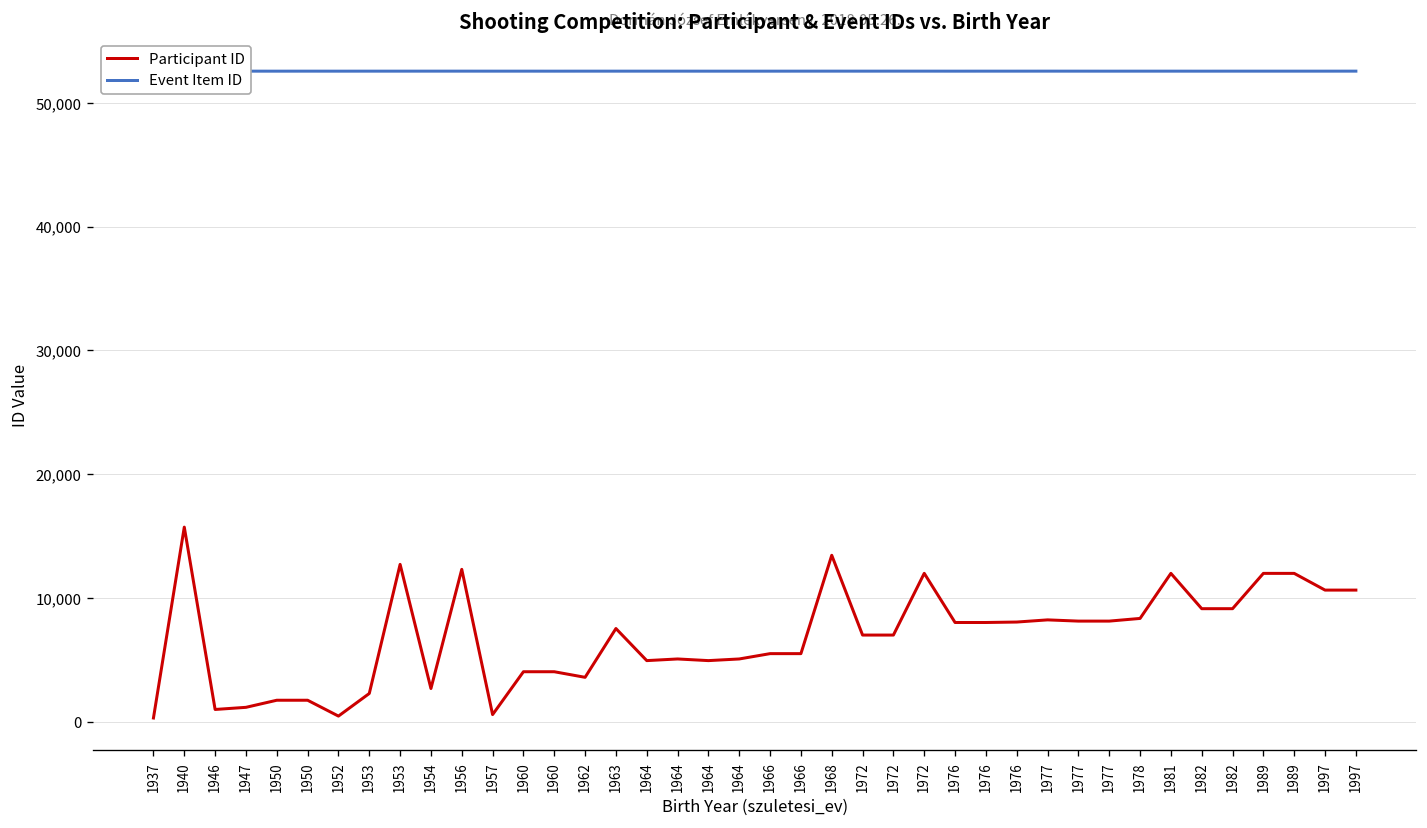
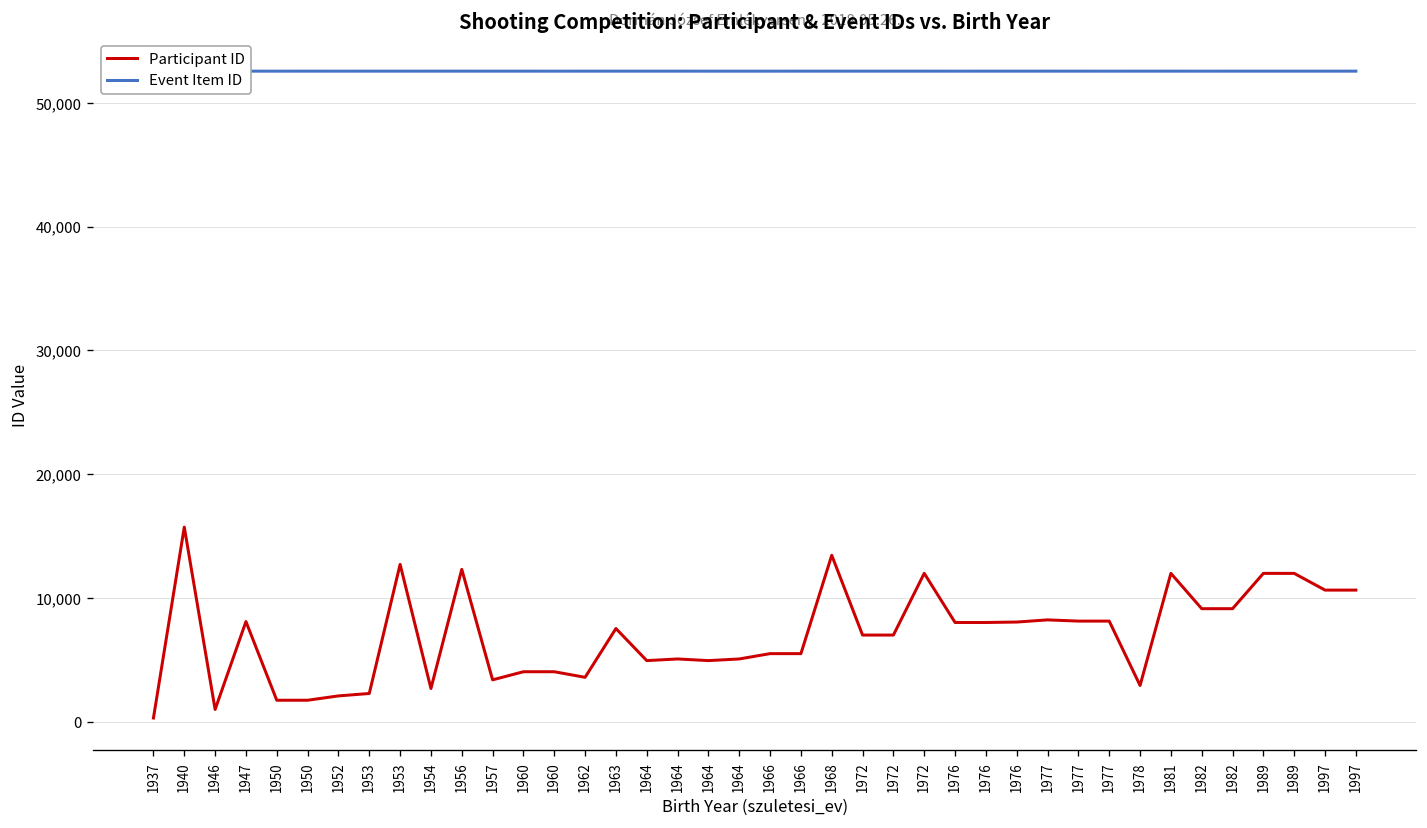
  {
    "Participant ID": {
      "1937": "300",
      "1940": "15,700",
      "1946": "1,000",
-     "1947": "1,200",
-     "1952": "500",
+     "1947": "8,100",
+     "1952": "2,100",
      "1954": "2,700",
      "1956": "12,300",
-     "1957": "600",
+     "1957": "3,400",
      "1962": "3,600",
      "1963": "7,500",
      "1968": "13,500",
-     "1978": "8,400",
+     "1978": "3,000",
      "1981": "12,000"
    },
    "Event Item ID": {
      "1952": "52,600",
      "1954": "52,600",
      "1956": "52,600",
      "1957": "52,600",
      "1962": "52,600",
      "1963": "52,600",
      "1968": "52,600",
      "1978": "52,600",
      "1981": "52,600"
    }
  }
